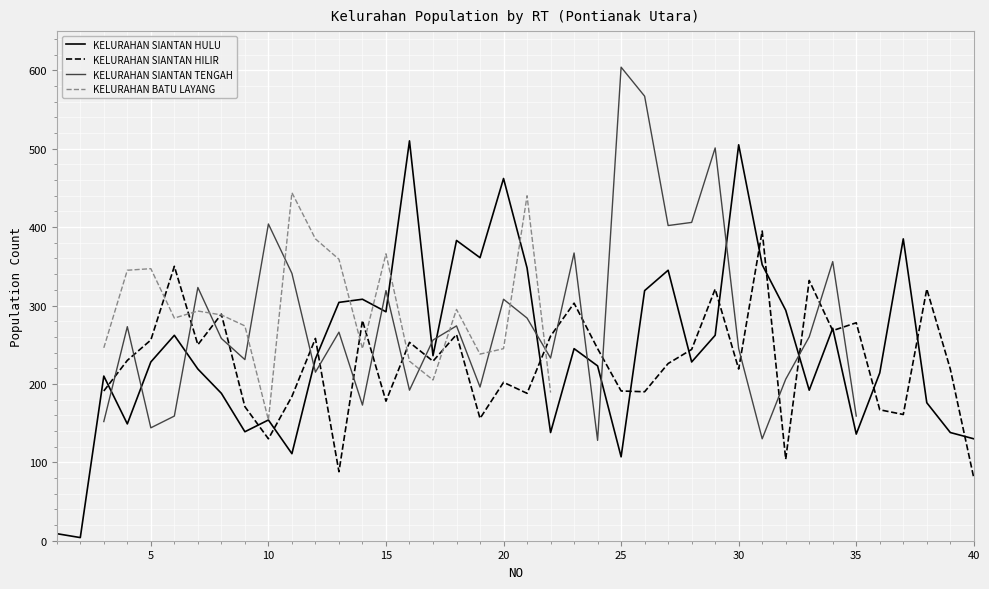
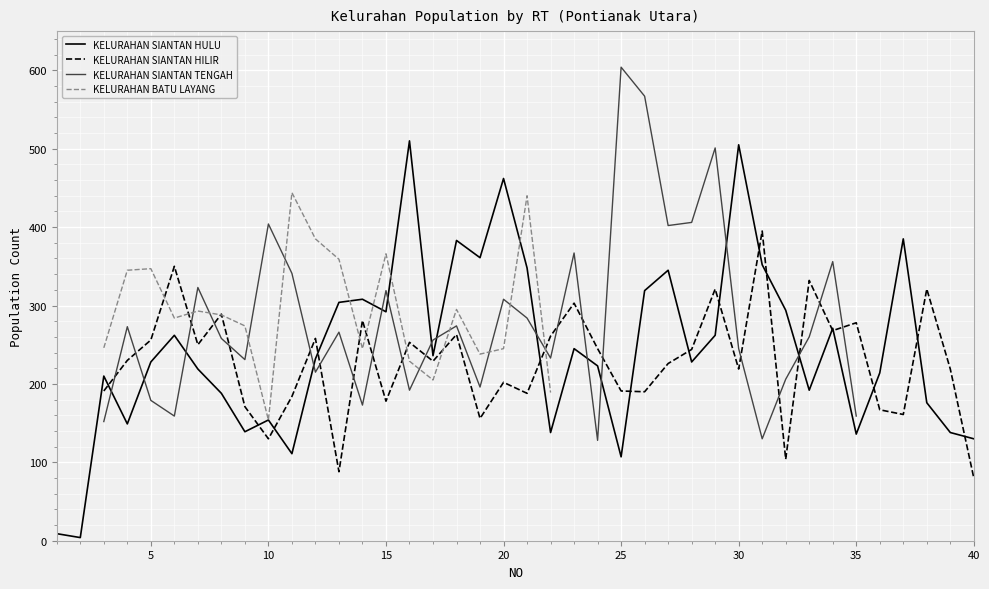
  {
    "KELURAHAN SIANTAN TENGAH": {
-     "5": 140,
+     "5": 180,
      "10": 400,
      "15": 320,
      "20": 310,
      "25": 600,
      "30": 250,
      "35": 160
    },
    "KELURAHAN BATU LAYANG": {
      "5": 350,
      "15": 370,
      "20": 250
    }
  }
